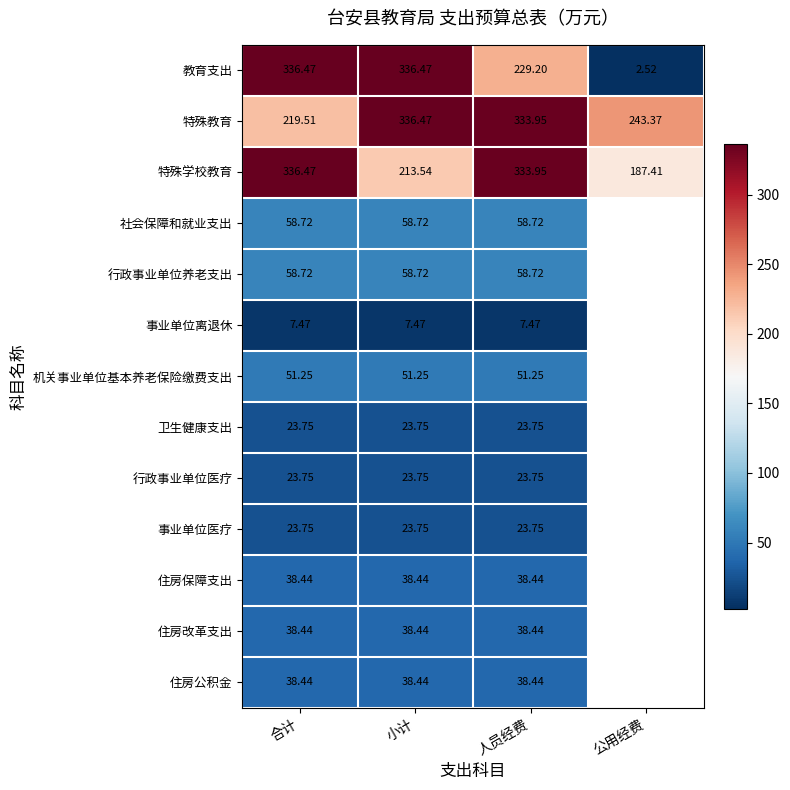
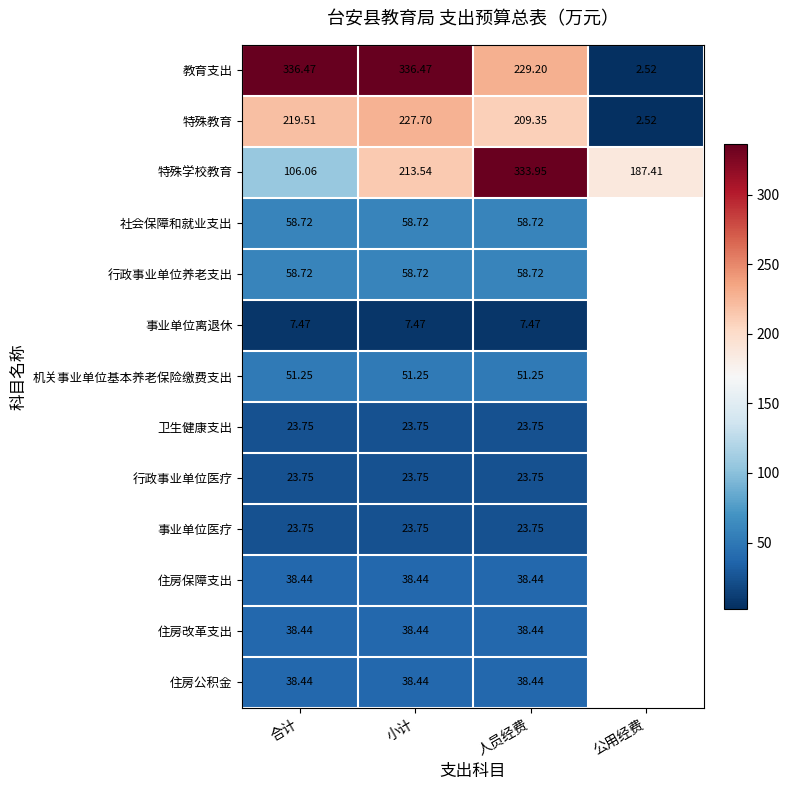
  {
    "教育支出": {
      "合计": 336.47,
      "小计": 336.47,
      "人员经费": 229.20,
      "公用经费": 2.52
    },
    "特殊教育": {
      "合计": 219.51,
-     "小计": 336.47,
-     "人员经费": 333.95,
-     "公用经费": 243.37
+     "小计": 227.70,
+     "人员经费": 209.35,
+     "公用经费": 2.52
    },
    "特殊学校教育": {
-     "合计": 336.47,
+     "合计": 106.06,
      "小计": 213.54,
      "人员经费": 333.95,
      "公用经费": 187.41
    },
    "社会保障和就业支出": {
      "合计": 58.72,
      "小计": 58.72,
      "人员经费": 58.72
    },
    "行政事业单位养老支出": {
      "合计": 58.72,
      "小计": 58.72,
      "人员经费": 58.72
    },
    "事业单位离退休": {
      "合计": 7.47,
      "小计": 7.47,
      "人员经费": 7.47
    },
    "机关事业单位基本养老保险缴费支出": {
      "合计": 51.25,
      "小计": 51.25,
      "人员经费": 51.25
    },
    "卫生健康支出": {
      "合计": 23.75,
      "小计": 23.75,
      "人员经费": 23.75
    },
    "行政事业单位医疗": {
      "合计": 23.75,
      "小计": 23.75,
      "人员经费": 23.75
    },
    "事业单位医疗": {
      "合计": 23.75,
      "小计": 23.75,
      "人员经费": 23.75
    },
    "住房保障支出": {
      "合计": 38.44,
      "小计": 38.44,
      "人员经费": 38.44
    },
    "住房改革支出": {
      "合计": 38.44,
      "小计": 38.44,
      "人员经费": 38.44
    },
    "住房公积金": {
      "合计": 38.44,
      "小计": 38.44,
      "人员经费": 38.44
    }
  }
